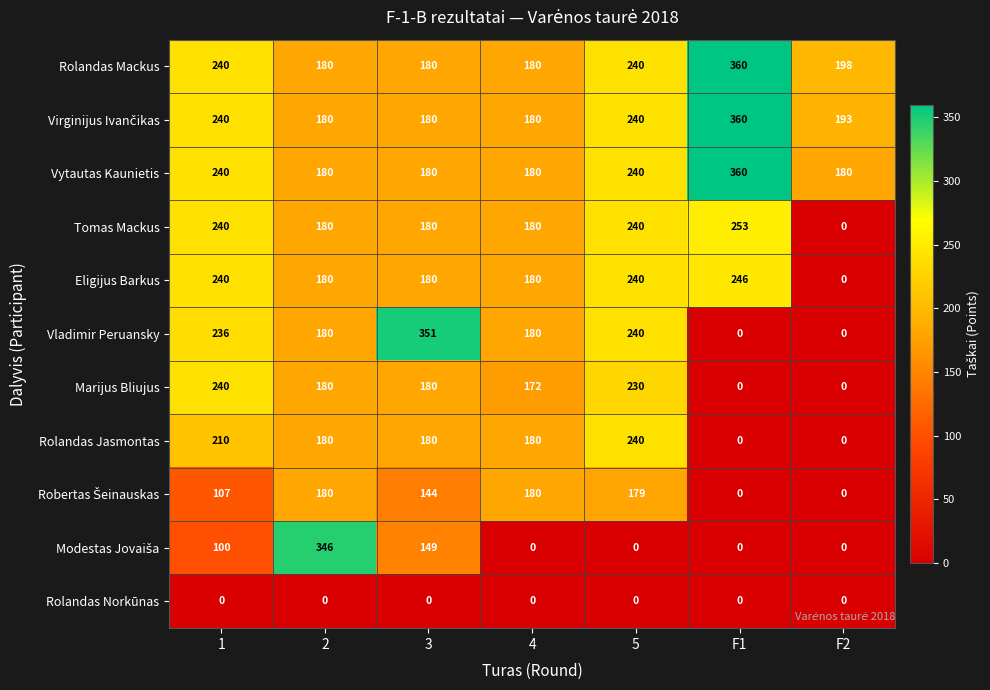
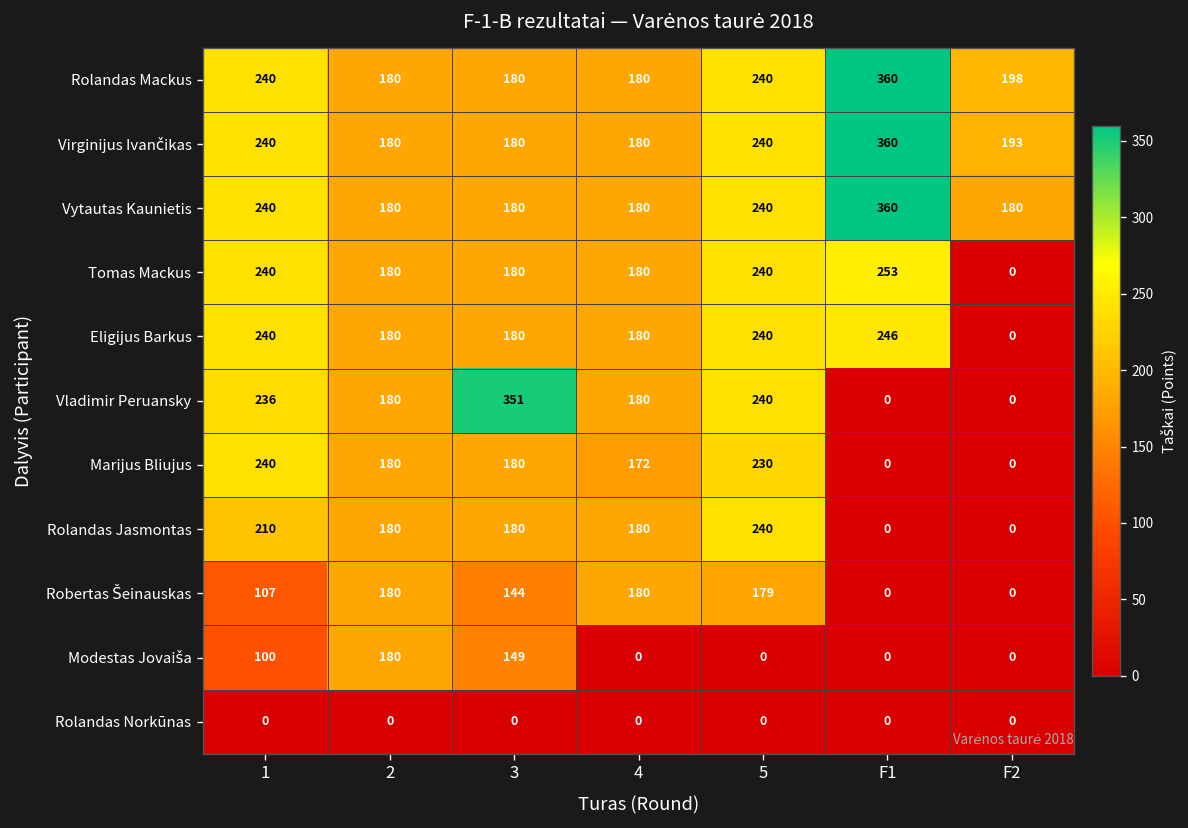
  {
    "Rolandas Mackus": {
      "1": 240,
      "2": 180,
      "3": 180,
      "4": 180,
      "5": 240,
      "F1": 360,
      "F2": 198
    },
    "Virginijus Ivančikas": {
      "1": 240,
      "2": 180,
      "3": 180,
      "4": 180,
      "5": 240,
      "F1": 360,
      "F2": 193
    },
    "Vytautas Kaunietis": {
      "1": 240,
      "2": 180,
      "3": 180,
      "4": 180,
      "5": 240,
      "F1": 360,
      "F2": 180
    },
    "Tomas Mackus": {
      "1": 240,
      "2": 180,
      "3": 180,
      "4": 180,
      "5": 240,
      "F1": 253,
      "F2": 0
    },
    "Eligijus Barkus": {
      "1": 240,
      "2": 180,
      "3": 180,
      "4": 180,
      "5": 240,
      "F1": 246,
      "F2": 0
    },
    "Vladimir Peruansky": {
      "1": 236,
      "2": 180,
      "3": 351,
      "4": 180,
      "5": 240,
      "F1": 0,
      "F2": 0
    },
    "Marijus Bliujus": {
      "1": 240,
      "2": 180,
      "3": 180,
      "4": 172,
      "5": 230,
      "F1": 0,
      "F2": 0
    },
    "Rolandas Jasmontas": {
      "1": 210,
      "2": 180,
      "3": 180,
      "4": 180,
      "5": 240,
      "F1": 0,
      "F2": 0
    },
    "Robertas Šeinauskas": {
      "1": 107,
      "2": 180,
      "3": 144,
      "4": 180,
      "5": 179,
      "F1": 0,
      "F2": 0
    },
    "Modestas Jovaiša": {
      "1": 100,
-     "2": 346,
+     "2": 180,
      "3": 149,
      "4": 0,
      "5": 0,
      "F1": 0,
      "F2": 0
    },
    "Rolandas Norkūnas": {
      "1": 0,
      "2": 0,
      "3": 0,
      "4": 0,
      "5": 0,
      "F1": 0
    }
  }
